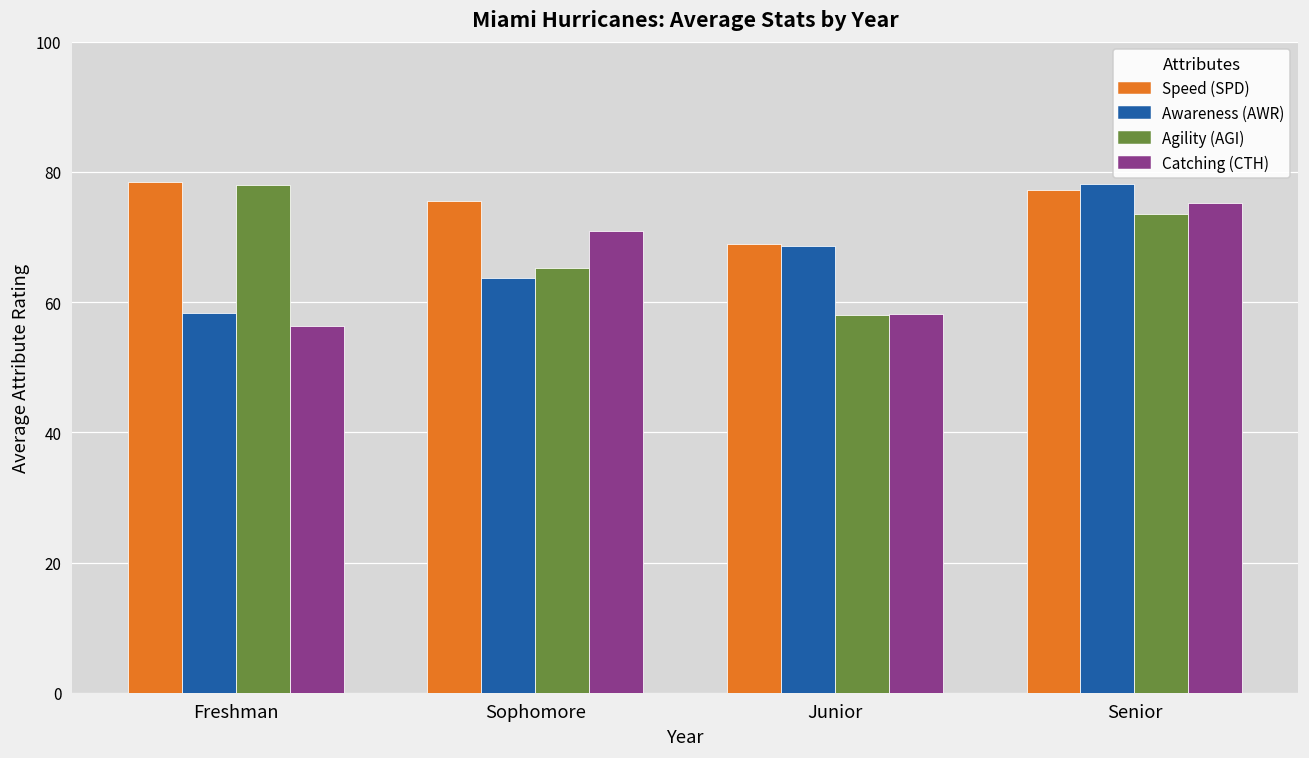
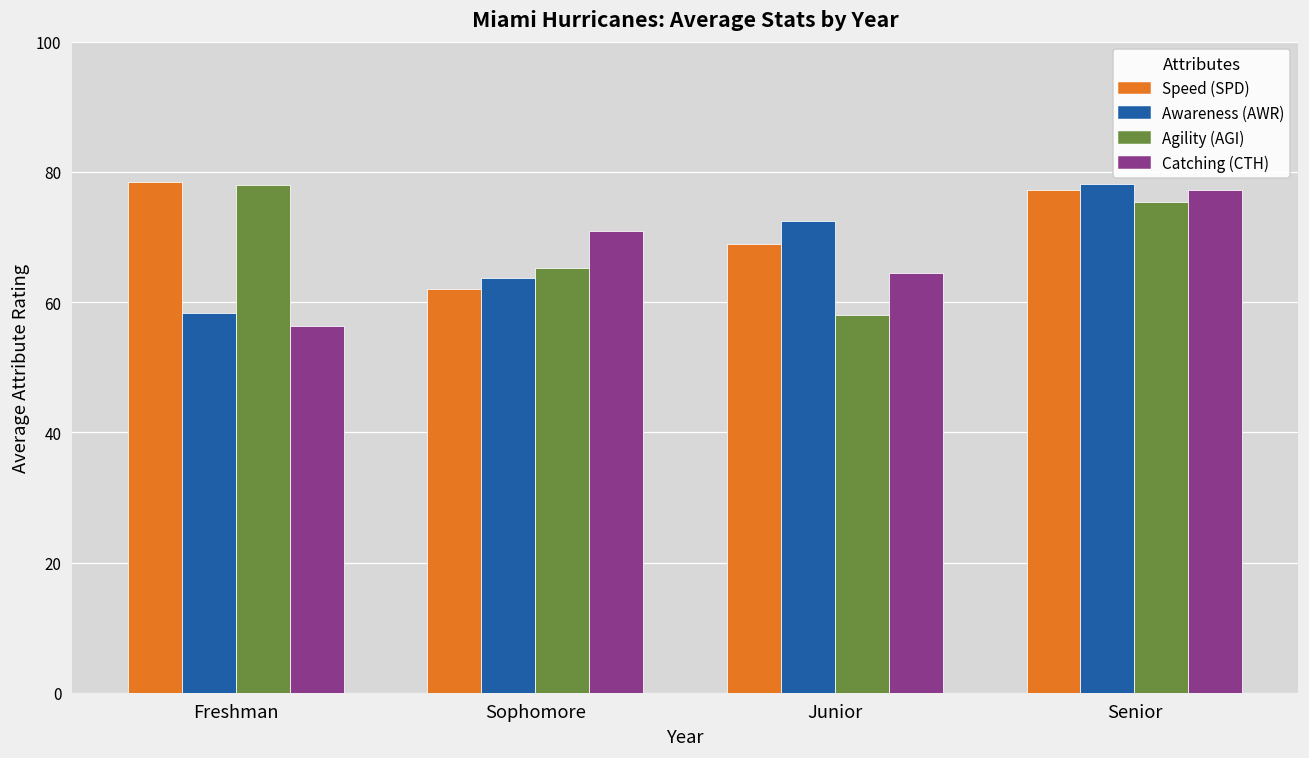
  {
    "Speed (SPD)": {
      "Freshman": 79,
-     "Sophomore": 76,
+     "Sophomore": 62,
      "Junior": 69,
      "Senior": 77
    },
    "Awareness (AWR)": {
      "Freshman": 58,
      "Sophomore": 64,
-     "Junior": 69,
+     "Junior": 73,
      "Senior": 78
    },
    "Agility (AGI)": {
      "Freshman": 78,
      "Sophomore": 65,
      "Junior": 58,
-     "Senior": 74
+     "Senior": 75
    },
    "Catching (CTH)": {
      "Freshman": 56,
      "Sophomore": 71,
-     "Junior": 58,
-     "Senior": 75
+     "Junior": 65,
+     "Senior": 77
    }
  }
